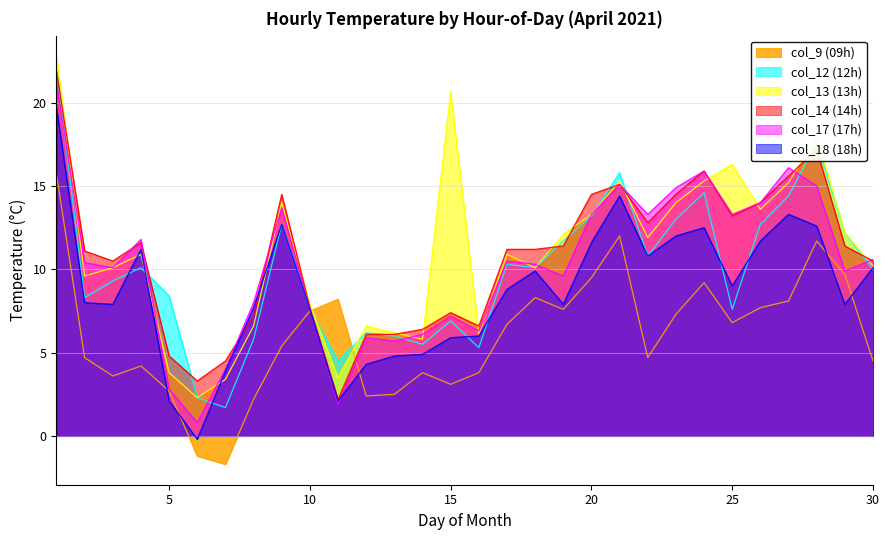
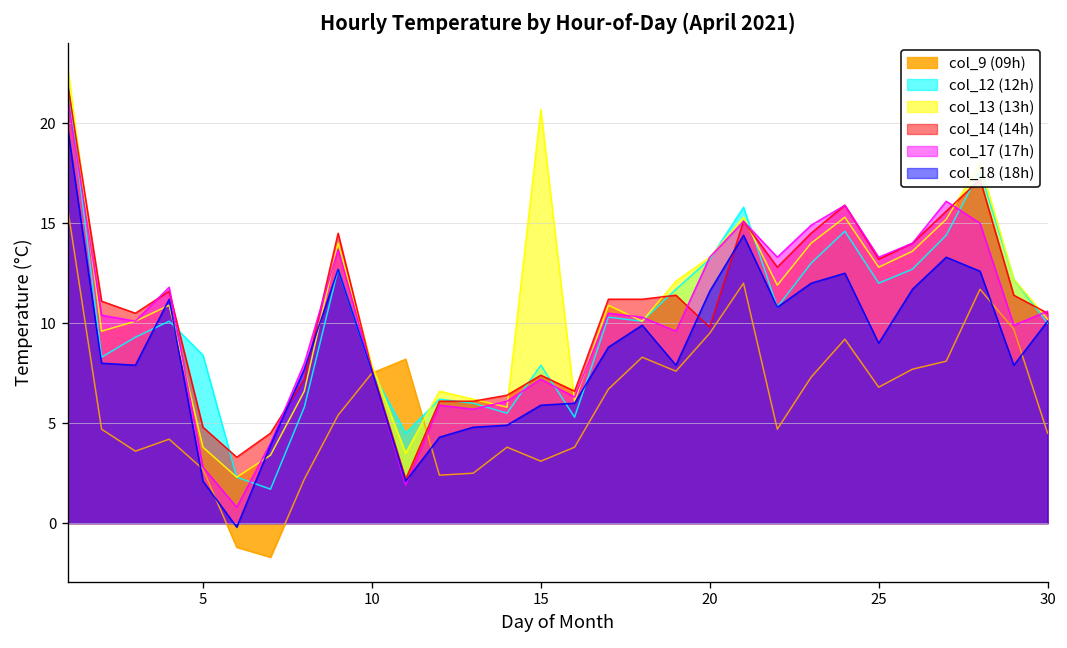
  {
    "col_12 (12h)": {
      "5": 8.4,
-     "15": 6.9,
-     "25": 7.6
+     "15": 7.9,
+     "25": 12.0
    },
    "col_13 (13h)": {
      "5": 3.8,
      "10": 7.9,
      "15": 20.7,
-     "25": 16.3
+     "25": 12.8
    },
    "col_14 (14h)": {
      "5": 4.8,
      "15": 7.4,
-     "20": 14.5
+     "20": 9.8
    },
    "col_17 (17h)": {
      "15": 7.2
    }
  }
